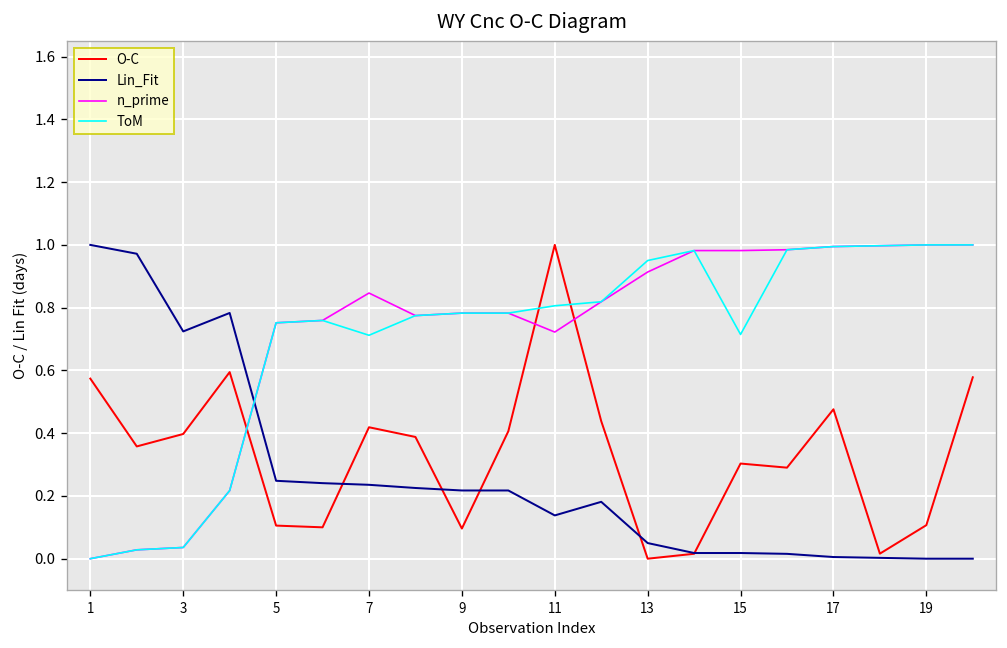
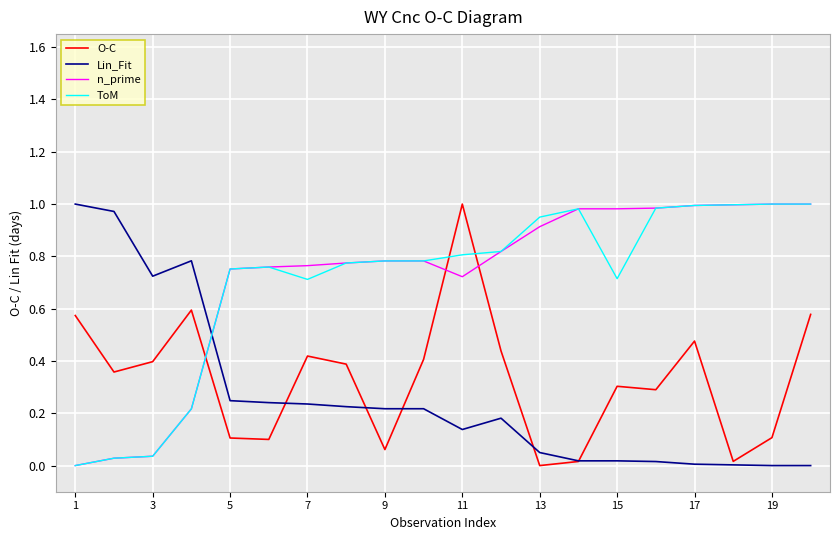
  {
    "O-C": {
      "1": 0.57,
      "3": 0.40,
      "5": 0.11,
      "7": 0.42,
-     "9": 0.10,
+     "9": 0.06,
      "11": 1.00,
      "13": 0.00,
      "15": 0.30,
      "17": 0.48,
      "19": 0.11
    },
    "Lin_Fit": {
      "1": 1.00,
      "3": 0.72,
      "5": 0.25,
      "7": 0.24,
      "9": 0.22,
      "11": 0.14,
      "13": 0.05,
      "15": 0.02,
      "17": 0.01,
      "19": 0.00
    },
    "n_prime": {
-     "7": 0.85,
+     "7": 0.76,
      "11": 0.72,
      "13": 0.91,
      "15": 0.98
    },
    "ToM": {
      "7": 0.71,
      "11": 0.81,
      "13": 0.95,
      "15": 0.71
    }
  }
